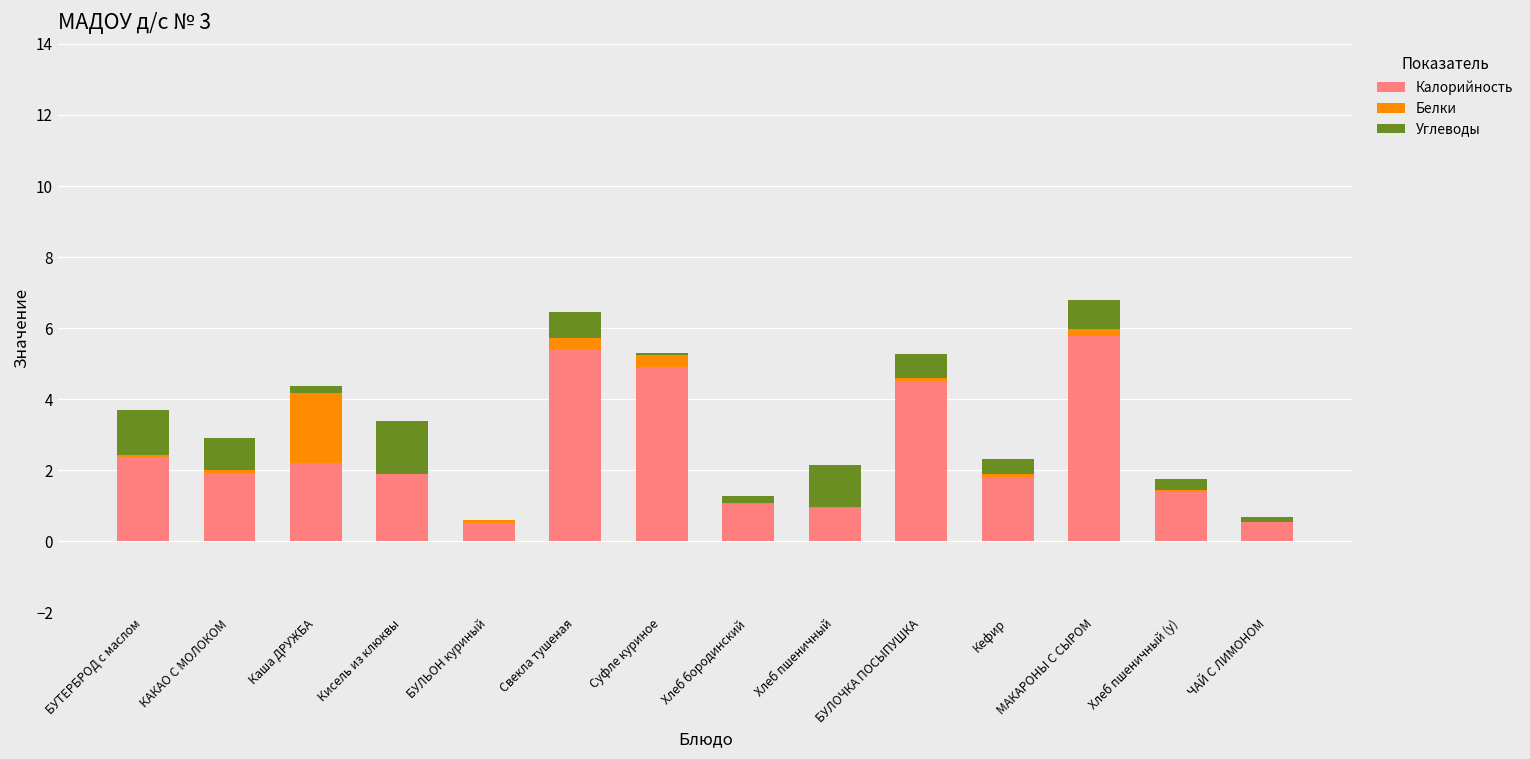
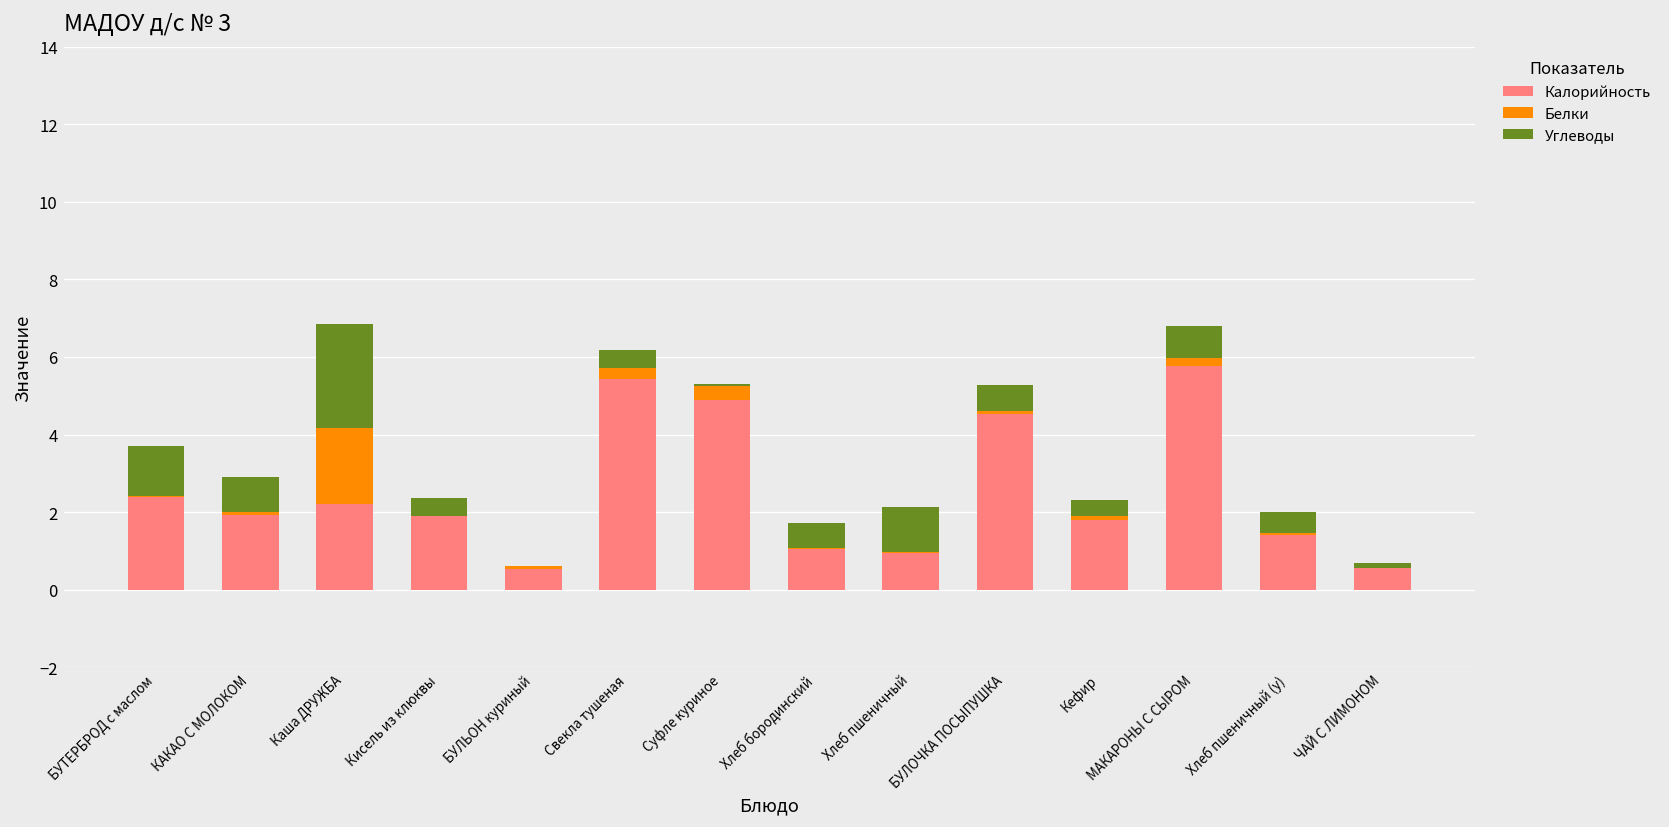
  {
    "Белки": {
      "КАКАО С МОЛОКОМ": 0.1,
      "Каша ДРУЖБА": 2.0,
      "БУЛЬОН куриный": 0.1,
      "Свекла тушеная": 0.3,
      "Суфле куриное": 0.3,
      "БУЛОЧКА ПОСЫПУШКА": 0.1,
      "Кефир": 0.1,
      "МАКАРОНЫ С СЫРОМ": 0.2
    },
    "Углеводы": {
      "БУТЕРБРОД с маслом": 1.3,
      "КАКАО С МОЛОКОМ": 0.9,
-     "Каша ДРУЖБА": 0.2,
-     "Кисель из клюквы": 1.5,
+     "Каша ДРУЖБА": 2.7,
+     "Кисель из клюквы": 0.5,
      "БУЛЬОН куриный": 0.0,
-     "Свекла тушеная": 0.7,
-     "Хлеб бородинский": 0.2,
+     "Свекла тушеная": 0.5,
+     "Хлеб бородинский": 0.6,
      "Хлеб пшеничный": 1.2,
      "БУЛОЧКА ПОСЫПУШКА": 0.7,
      "Кефир": 0.4,
      "МАКАРОНЫ С СЫРОМ": 0.8,
-     "Хлеб пшеничный (у)": 0.3,
+     "Хлеб пшеничный (у)": 0.6,
      "ЧАЙ С ЛИМОНОМ": 0.1
    }
  }
